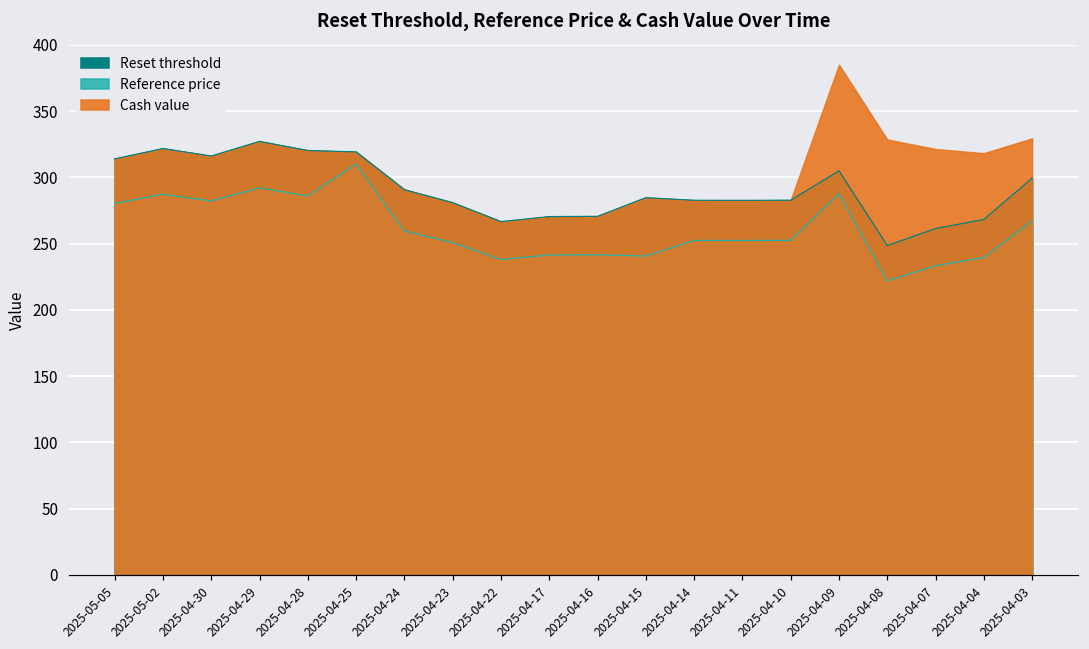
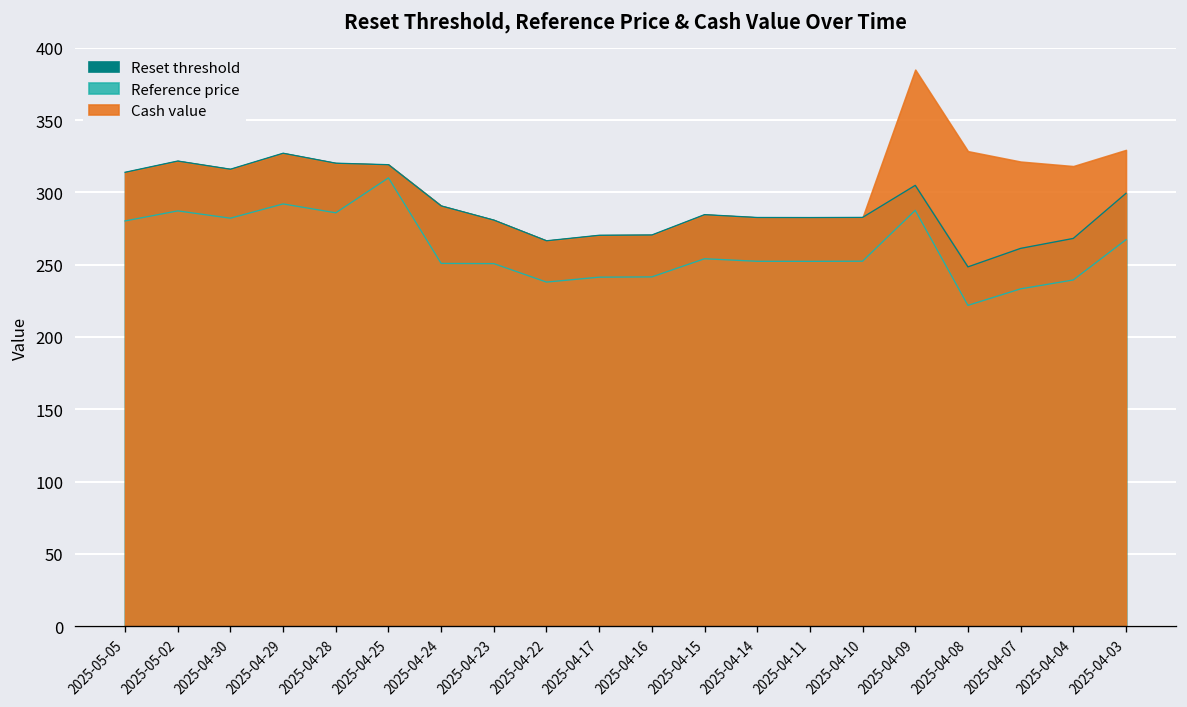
  {
    "Reset threshold": {
      "2025-04-09": 305,
      "2025-04-08": 248,
      "2025-04-07": 261,
      "2025-04-04": 268,
      "2025-04-03": 299
    },
    "Reference price": {
      "2025-05-05": 280,
      "2025-05-02": 287,
      "2025-04-30": 282,
      "2025-04-29": 292,
      "2025-04-28": 286,
      "2025-04-25": 310,
-     "2025-04-24": 260,
+     "2025-04-24": 251,
      "2025-04-23": 251,
      "2025-04-22": 238,
      "2025-04-17": 241,
      "2025-04-16": 242,
-     "2025-04-15": 241,
+     "2025-04-15": 254,
      "2025-04-14": 252,
      "2025-04-11": 252,
      "2025-04-10": 252,
      "2025-04-09": 288,
      "2025-04-08": 222,
      "2025-04-07": 233,
      "2025-04-04": 239,
      "2025-04-03": 267
    },
    "Cash value": {
      "2025-04-09": 385,
      "2025-04-08": 328,
      "2025-04-07": 321,
      "2025-04-04": 318,
      "2025-04-03": 329
    }
  }
